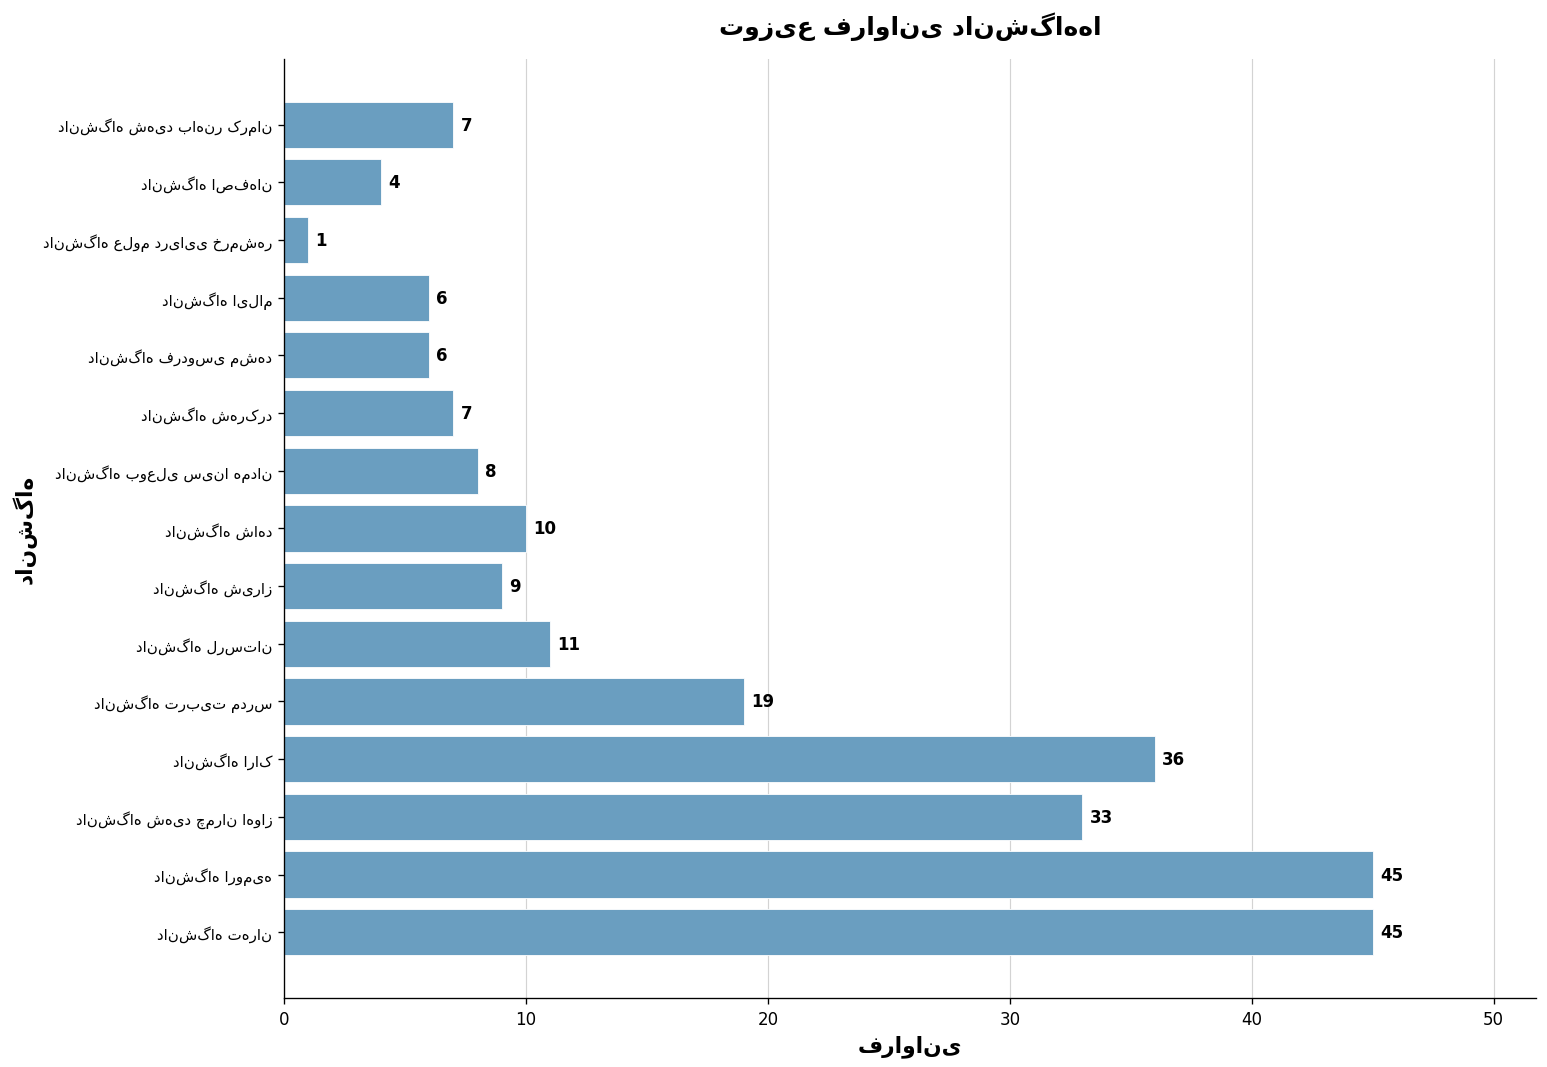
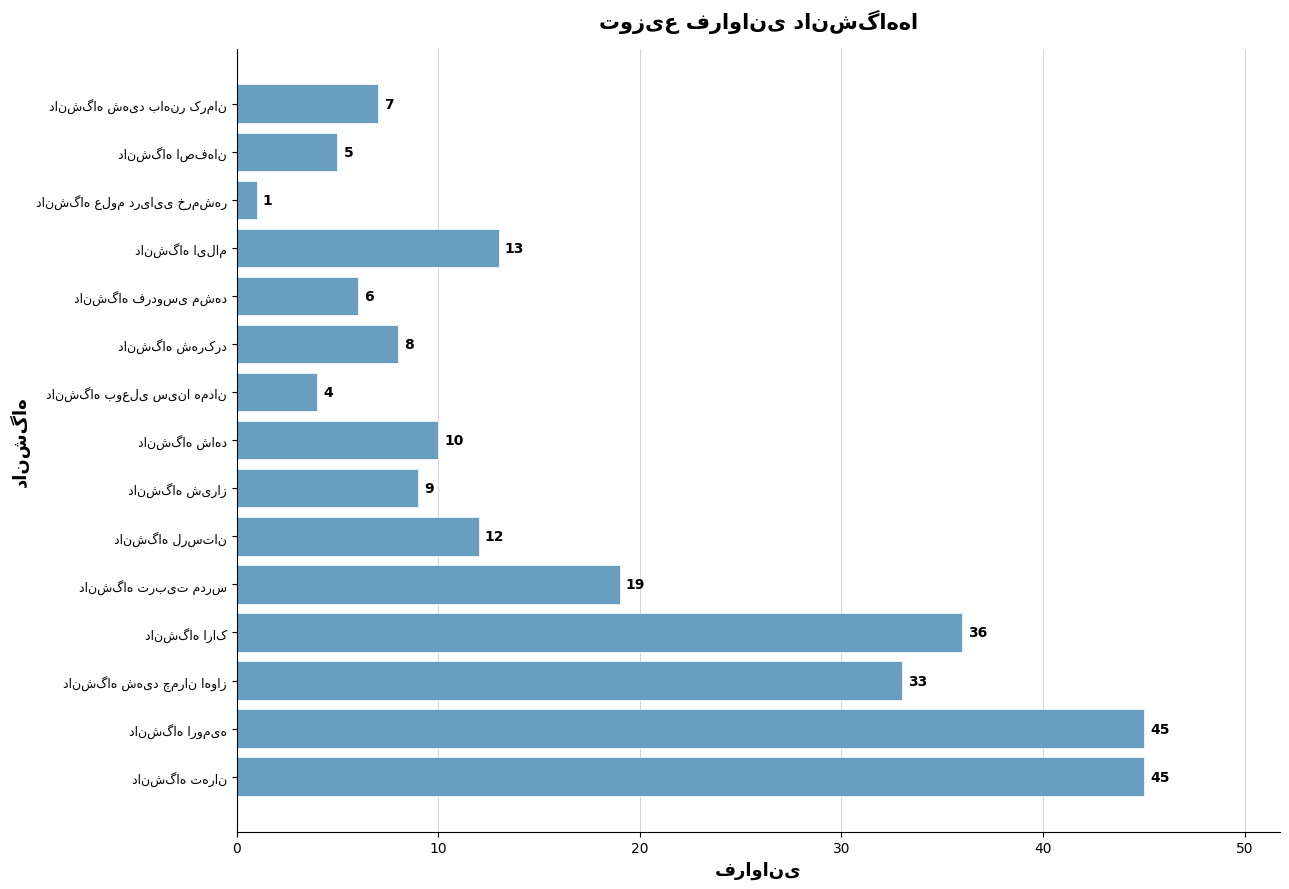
  {
    "دانشگاه شهید باهنر کرمان": 7,
-   "دانشگاه اصفهان": 4,
+   "دانشگاه اصفهان": 5,
    "دانشگاه علوم دریایی خرمشهر": 1,
-   "دانشگاه ایلام": 6,
+   "دانشگاه ایلام": 13,
    "دانشگاه فردوسی مشهد": 6,
-   "دانشگاه شهرکرد": 7,
-   "دانشگاه بوعلی سینا همدان": 8,
+   "دانشگاه شهرکرد": 8,
+   "دانشگاه بوعلی سینا همدان": 4,
    "دانشگاه شاهد": 10,
    "دانشگاه شیراز": 9,
-   "دانشگاه لرستان": 11,
+   "دانشگاه لرستان": 12,
    "دانشگاه تربیت مدرس": 19,
    "دانشگاه اراک": 36,
    "دانشگاه شهید چمران اهواز": 33,
    "دانشگاه ارومیه": 45,
    "دانشگاه تهران": 45
  }
